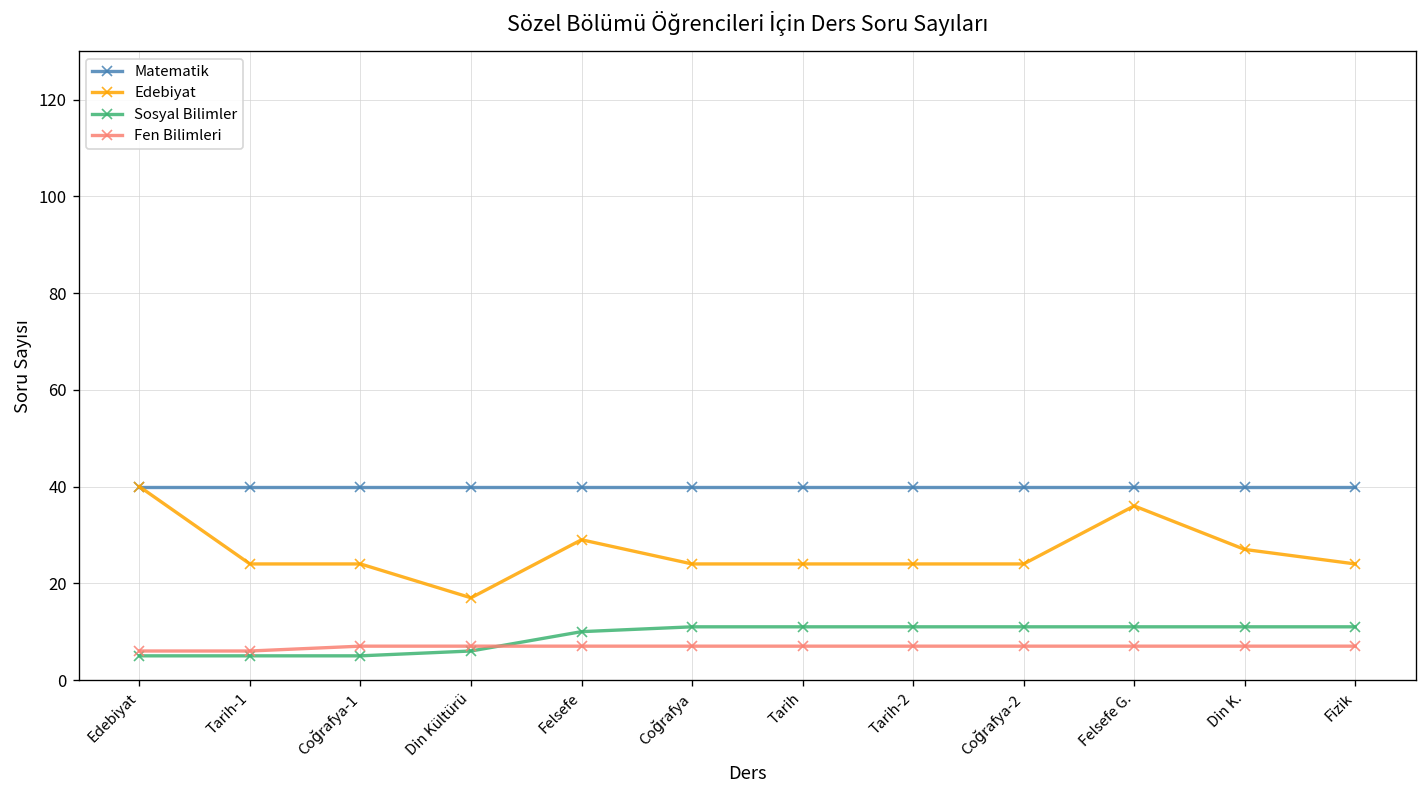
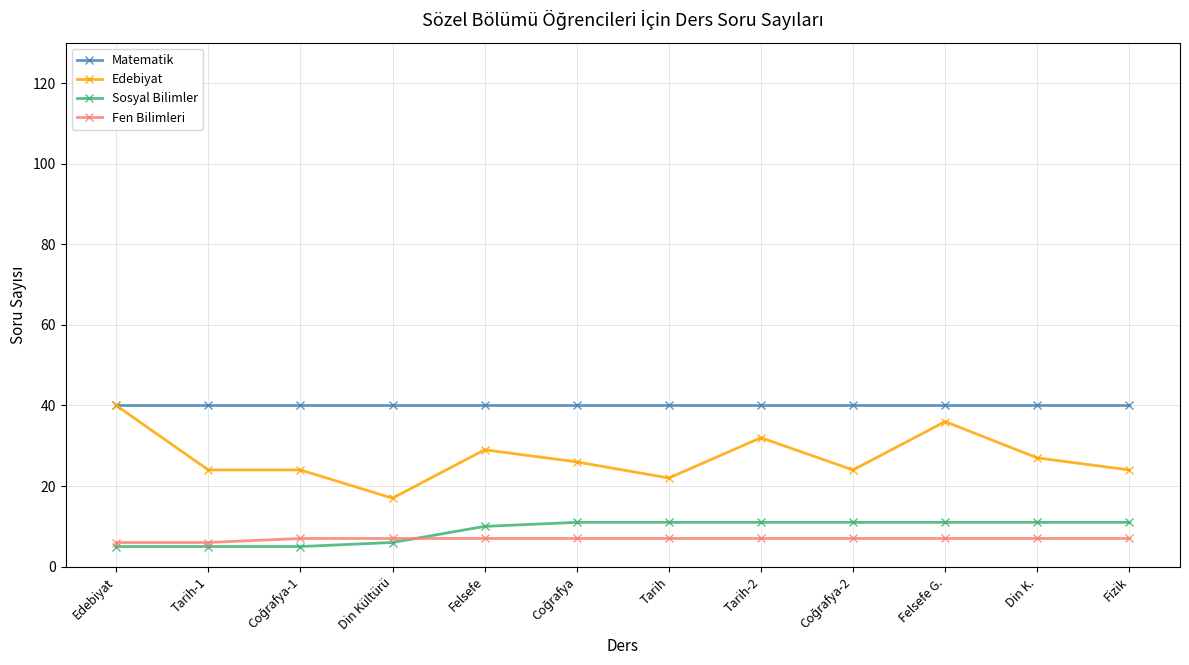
  {
    "Matematik": {
      "Tarih-1": 40,
      "Coğrafya-1": 40,
      "Din Kültürü": 40,
      "Felsefe": 40,
      "Coğrafya": 40,
      "Tarih": 40,
      "Tarih-2": 40,
      "Coğrafya-2": 40,
      "Felsefe G.": 40,
      "Din K.": 40,
      "Fizik": 40
    },
    "Edebiyat": {
      "Tarih-1": 24,
      "Coğrafya-1": 24,
      "Din Kültürü": 17,
      "Felsefe": 29,
-     "Coğrafya": 24,
-     "Tarih": 24,
-     "Tarih-2": 24,
+     "Coğrafya": 26,
+     "Tarih": 22,
+     "Tarih-2": 32,
      "Coğrafya-2": 24,
      "Felsefe G.": 36,
      "Din K.": 27,
      "Fizik": 24
    },
    "Sosyal Bilimler": {
      "Edebiyat": 5,
      "Tarih-1": 5,
      "Coğrafya-1": 5,
      "Din Kültürü": 6,
      "Felsefe": 10,
      "Coğrafya": 11,
      "Tarih": 11,
      "Tarih-2": 11,
      "Coğrafya-2": 11,
      "Felsefe G.": 11,
      "Din K.": 11,
      "Fizik": 11
    },
    "Fen Bilimleri": {
      "Edebiyat": 6,
      "Tarih-1": 6,
      "Coğrafya-1": 7,
      "Din Kültürü": 7,
      "Felsefe": 7,
      "Coğrafya": 7,
      "Tarih": 7,
      "Tarih-2": 7,
      "Coğrafya-2": 7,
      "Felsefe G.": 7,
      "Din K.": 7,
      "Fizik": 7
    }
  }
